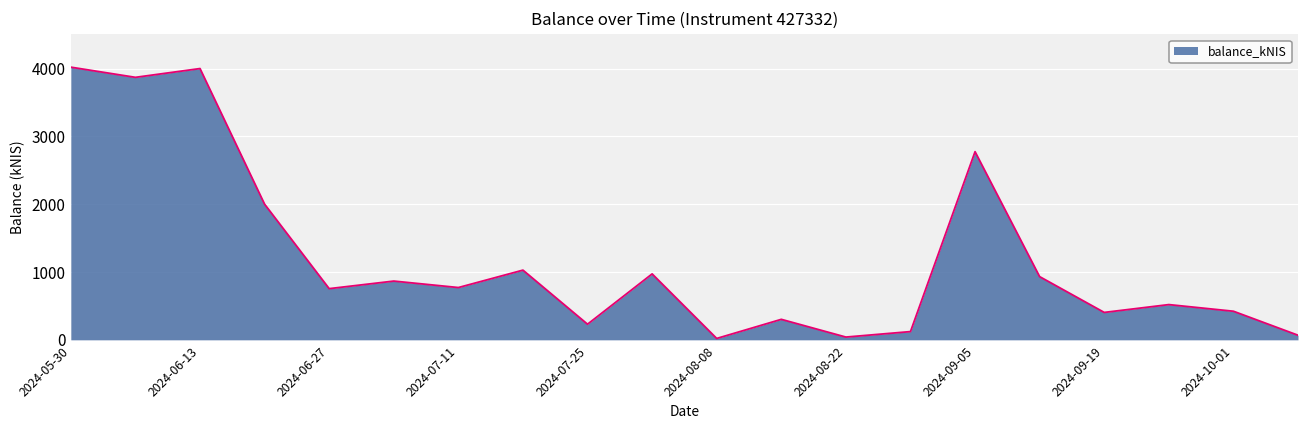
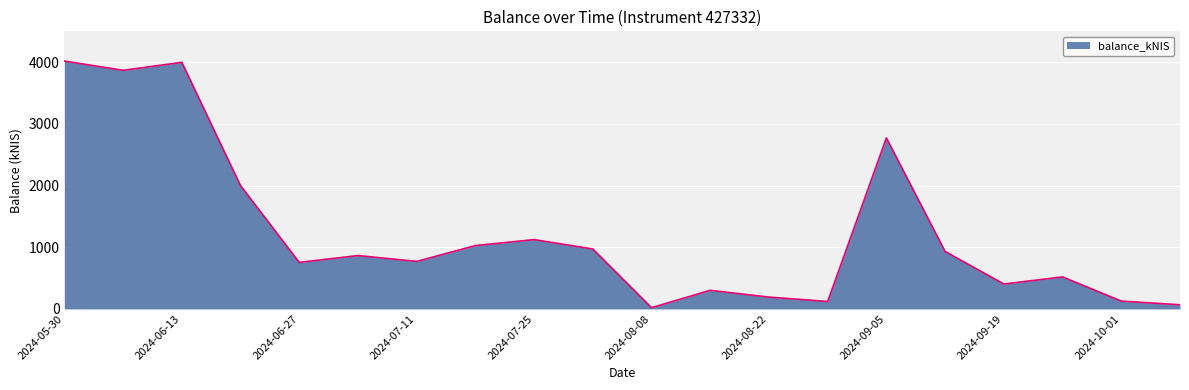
  {
    "2024-05-30": 4000,
    "2024-06-13": 4000,
    "2024-06-27": 800,
    "2024-07-11": 800,
-   "2024-07-25": 200,
+   "2024-07-25": 1100,
    "2024-08-08": 0,
-   "2024-08-22": 0,
+   "2024-08-22": 200,
    "2024-09-05": 2800,
    "2024-09-19": 400,
-   "2024-10-01": 400
+   "2024-10-01": 100
  }
